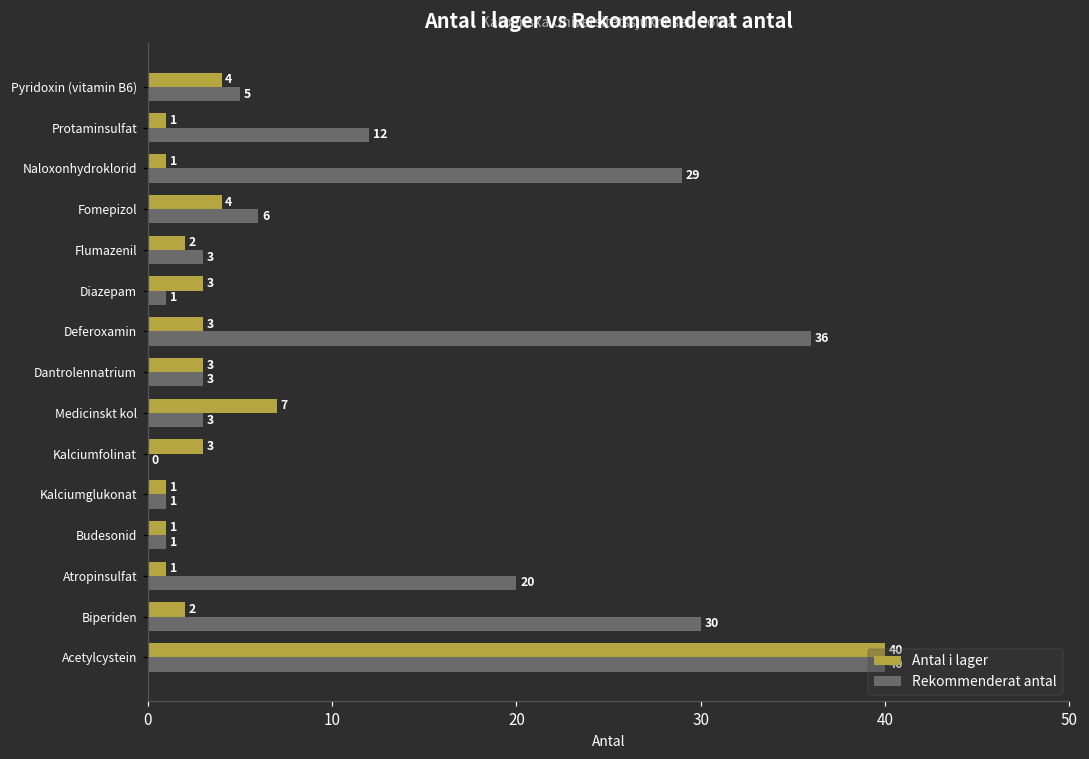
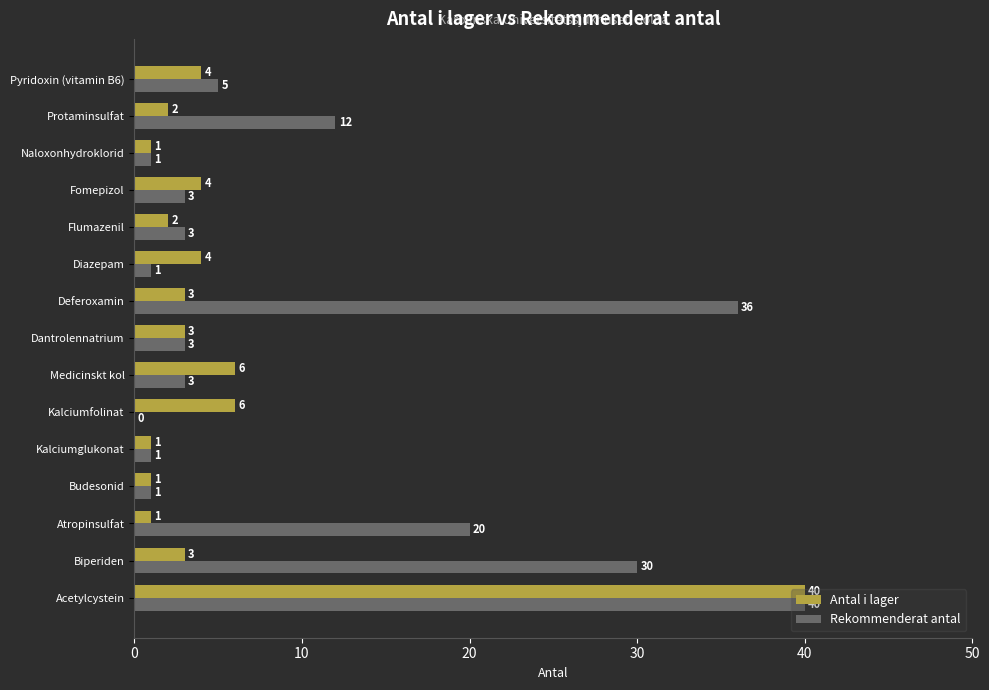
  {
    "Antal i lager": {
      "Pyridoxin (vitamin B6)": 4,
-     "Protaminsulfat": 1,
+     "Protaminsulfat": 2,
      "Naloxonhydroklorid": 1,
      "Fomepizol": 4,
      "Flumazenil": 2,
-     "Diazepam": 3,
+     "Diazepam": 4,
      "Deferoxamin": 3,
      "Dantrolennatrium": 3,
-     "Medicinskt kol": 7,
-     "Kalciumfolinat": 3,
+     "Medicinskt kol": 6,
+     "Kalciumfolinat": 6,
      "Kalciumglukonat": 1,
      "Budesonid": 1,
      "Atropinsulfat": 1,
-     "Biperiden": 2
+     "Biperiden": 3
    },
    "Rekommenderat antal": {
      "Pyridoxin (vitamin B6)": 5,
      "Protaminsulfat": 12,
-     "Naloxonhydroklorid": 29,
-     "Fomepizol": 6,
+     "Naloxonhydroklorid": 1,
+     "Fomepizol": 3,
      "Flumazenil": 3,
      "Diazepam": 1,
      "Deferoxamin": 36,
      "Dantrolennatrium": 3,
      "Medicinskt kol": 3,
      "Kalciumfolinat": 0,
      "Kalciumglukonat": 1,
      "Budesonid": 1,
      "Atropinsulfat": 20,
      "Biperiden": 30
    }
  }
